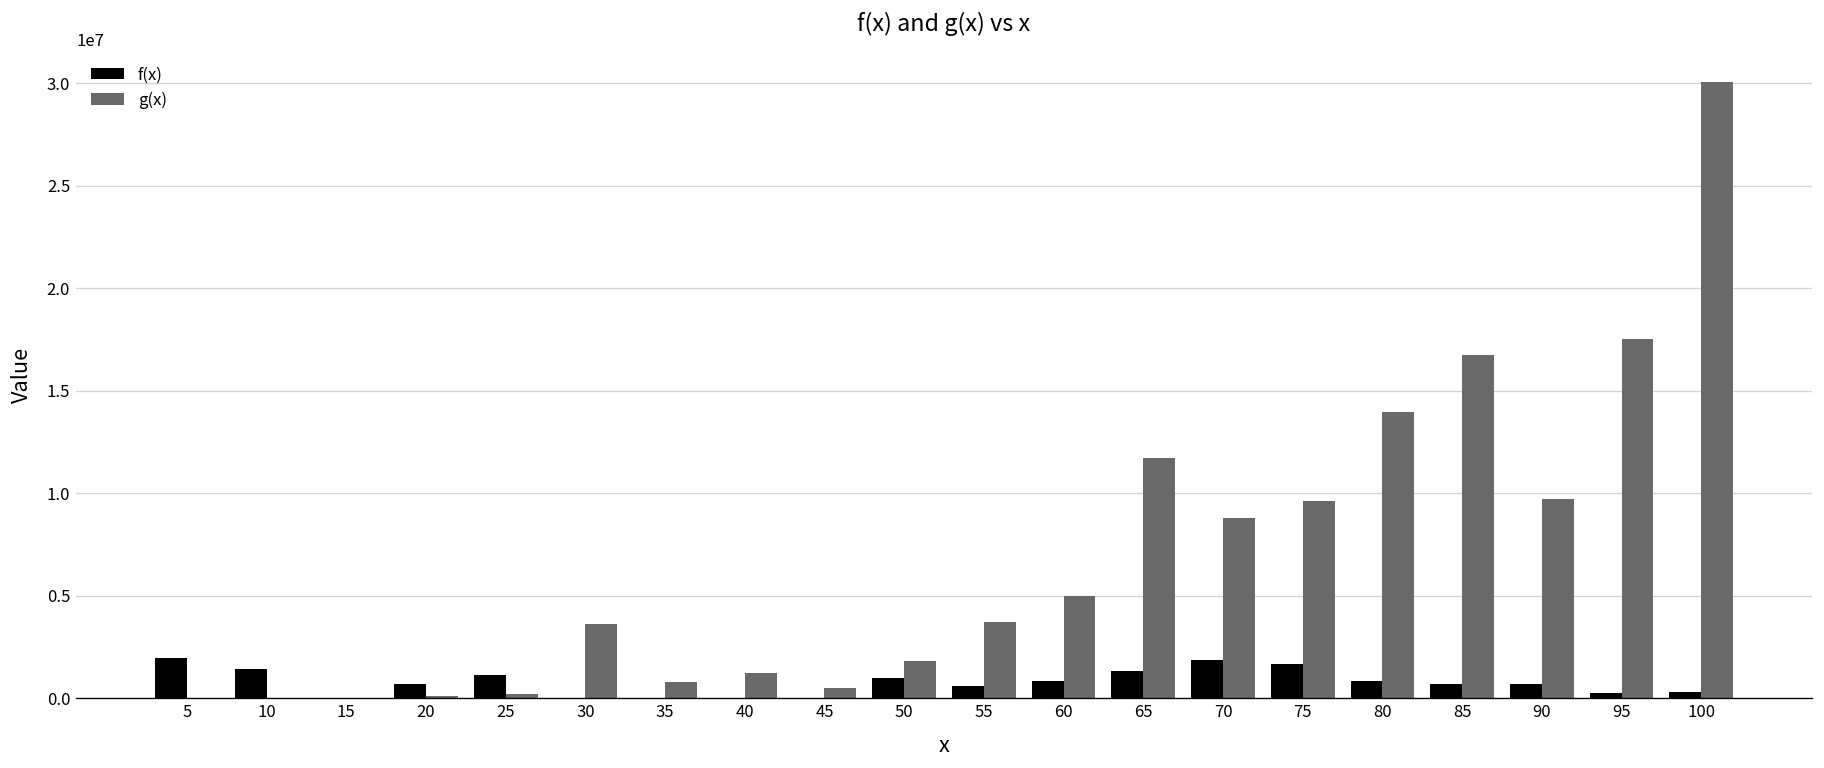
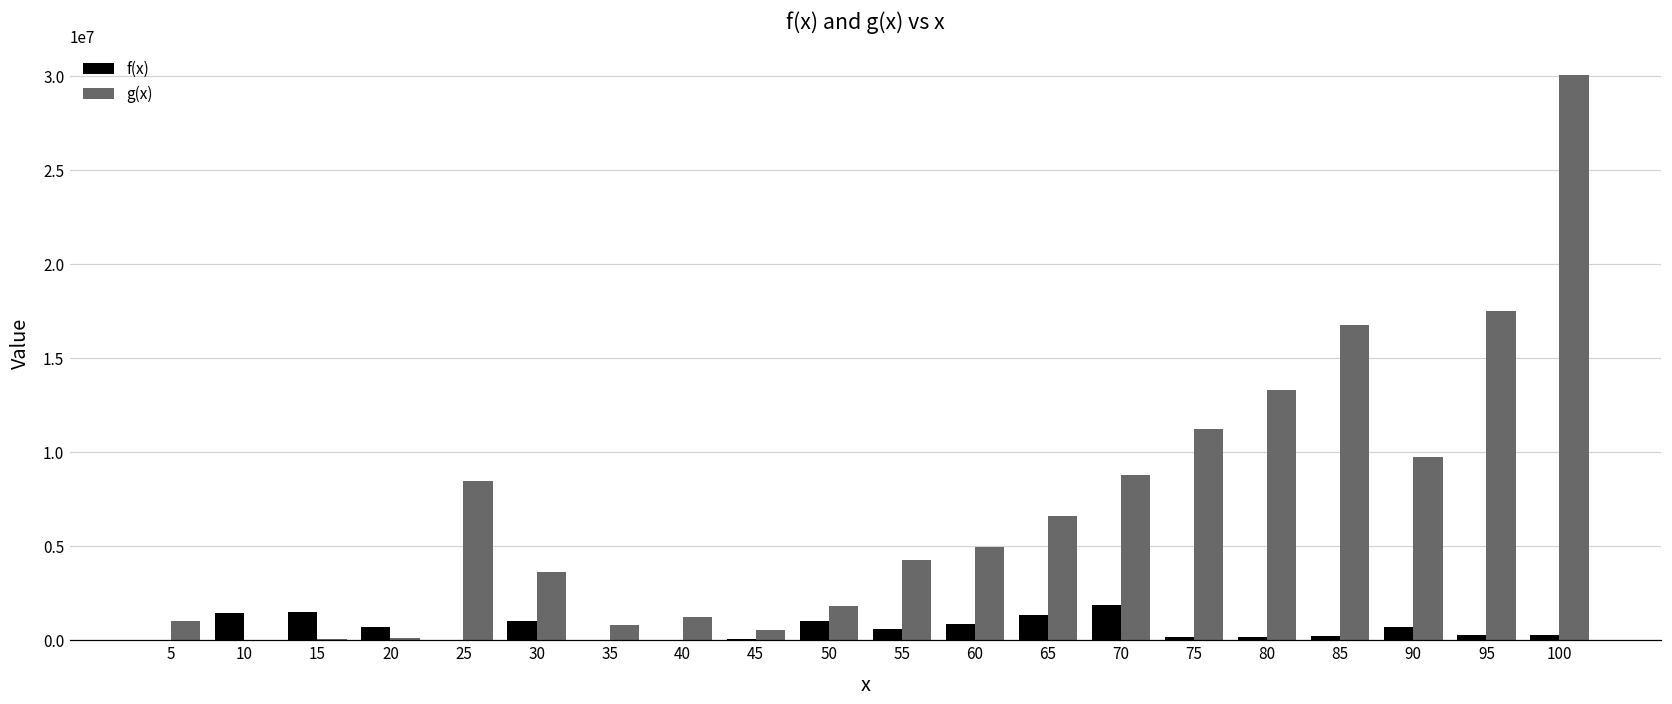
  {
    "f(x)": {
-     "5": 2000000,
+     "5": 0,
      "10": 1500000,
-     "15": 0,
+     "15": 1500000,
      "20": 700000,
-     "25": 1200000,
-     "30": 0,
+     "25": 0,
+     "30": 1000000,
      "50": 1000000,
      "55": 600000,
      "60": 800000,
      "65": 1300000,
      "70": 1900000,
-     "75": 1700000,
-     "80": 800000,
-     "85": 700000,
+     "75": 100000,
+     "80": 200000,
+     "85": 200000,
      "90": 700000,
      "95": 300000,
      "100": 300000
    },
    "g(x)": {
-     "5": 0,
-     "25": 200000,
+     "5": 1000000,
+     "25": 8500000,
      "30": 3600000,
      "35": 800000,
      "40": 1200000,
      "45": 500000,
      "50": 1800000,
-     "55": 3700000,
+     "55": 4300000,
      "60": 5000000,
-     "65": 11700000,
+     "65": 6600000,
      "70": 8800000,
-     "75": 9600000,
-     "80": 14000000,
+     "75": 11300000,
+     "80": 13300000,
      "85": 16800000,
      "90": 9700000,
      "95": 17500000,
      "100": 30000000
    }
  }
